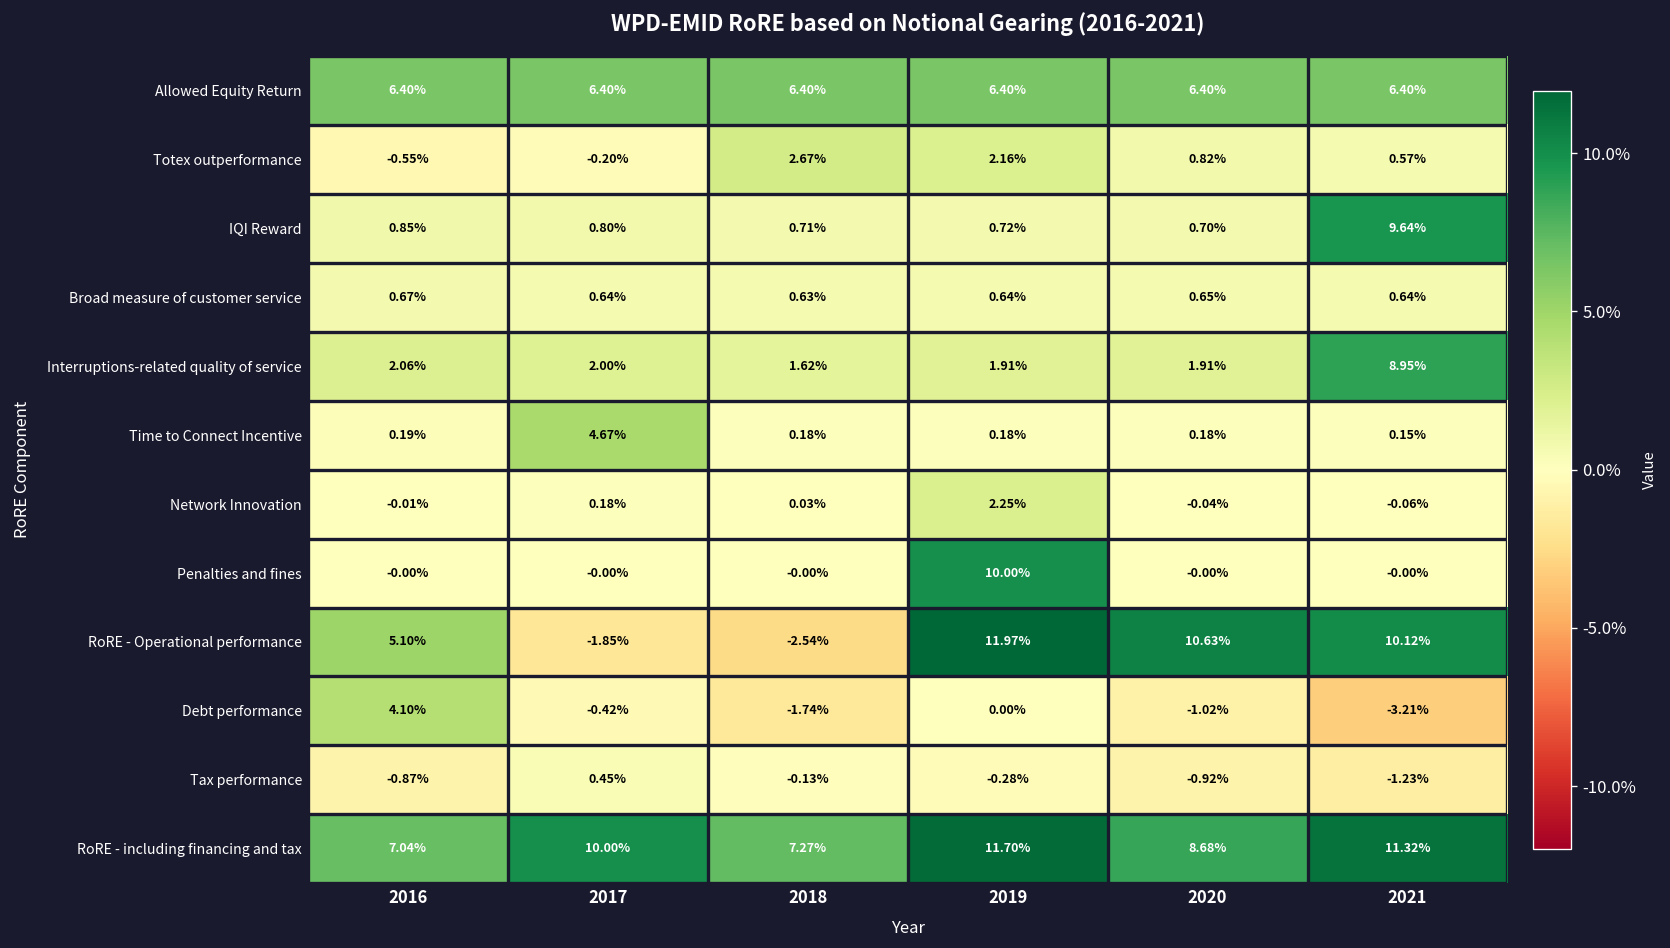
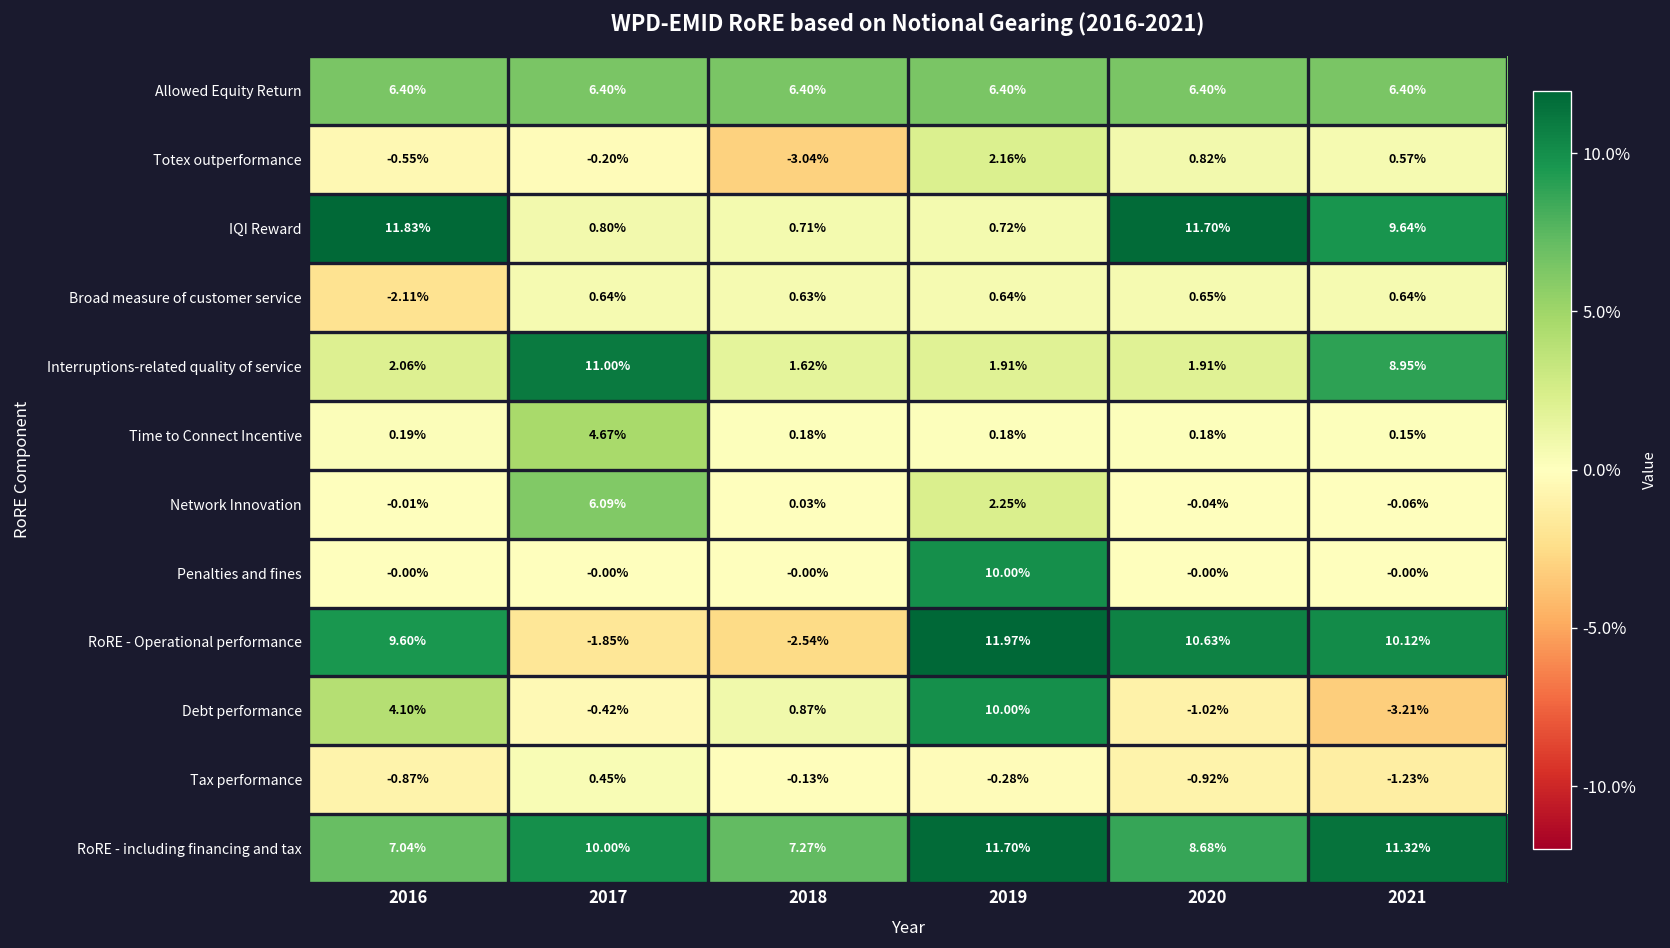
  {
    "Allowed Equity Return": {
      "2016": "6.40%",
      "2017": "6.40%",
      "2018": "6.40%",
      "2019": "6.40%",
      "2020": "6.40%",
      "2021": "6.40%"
    },
    "Totex outperformance": {
      "2016": "-0.55%",
      "2017": "-0.20%",
-     "2018": "2.67%",
+     "2018": "-3.04%",
      "2019": "2.16%",
      "2020": "0.82%",
      "2021": "0.57%"
    },
    "IQI Reward": {
-     "2016": "0.85%",
+     "2016": "11.83%",
      "2017": "0.80%",
      "2018": "0.71%",
      "2019": "0.72%",
-     "2020": "0.70%",
+     "2020": "11.70%",
      "2021": "9.64%"
    },
    "Broad measure of customer service": {
-     "2016": "0.67%",
+     "2016": "-2.11%",
      "2017": "0.64%",
      "2018": "0.63%",
      "2019": "0.64%",
      "2020": "0.65%",
      "2021": "0.64%"
    },
    "Interruptions-related quality of service": {
      "2016": "2.06%",
-     "2017": "2.00%",
+     "2017": "11.00%",
      "2018": "1.62%",
      "2019": "1.91%",
      "2020": "1.91%",
      "2021": "8.95%"
    },
    "Time to Connect Incentive": {
      "2016": "0.19%",
      "2017": "4.67%",
      "2018": "0.18%",
      "2019": "0.18%",
      "2020": "0.18%",
      "2021": "0.15%"
    },
    "Network Innovation": {
      "2016": "-0.01%",
-     "2017": "0.18%",
+     "2017": "6.09%",
      "2018": "0.03%",
      "2019": "2.25%",
      "2020": "-0.04%",
      "2021": "-0.06%"
    },
    "Penalties and fines": {
      "2016": "-0.00%",
      "2017": "-0.00%",
      "2018": "-0.00%",
      "2019": "10.00%",
      "2020": "-0.00%",
      "2021": "-0.00%"
    },
    "RoRE - Operational performance": {
-     "2016": "5.10%",
+     "2016": "9.60%",
      "2017": "-1.85%",
      "2018": "-2.54%",
      "2019": "11.97%",
      "2020": "10.63%",
      "2021": "10.12%"
    },
    "Debt performance": {
      "2016": "4.10%",
      "2017": "-0.42%",
-     "2018": "-1.74%",
-     "2019": "0.00%",
+     "2018": "0.87%",
+     "2019": "10.00%",
      "2020": "-1.02%",
      "2021": "-3.21%"
    },
    "Tax performance": {
      "2016": "-0.87%",
      "2017": "0.45%",
      "2018": "-0.13%",
      "2019": "-0.28%",
      "2020": "-0.92%",
      "2021": "-1.23%"
    },
    "RoRE - including financing and tax": {
      "2016": "7.04%",
      "2017": "10.00%",
      "2018": "7.27%",
      "2019": "11.70%",
      "2020": "8.68%",
      "2021": "11.32%"
    }
  }
